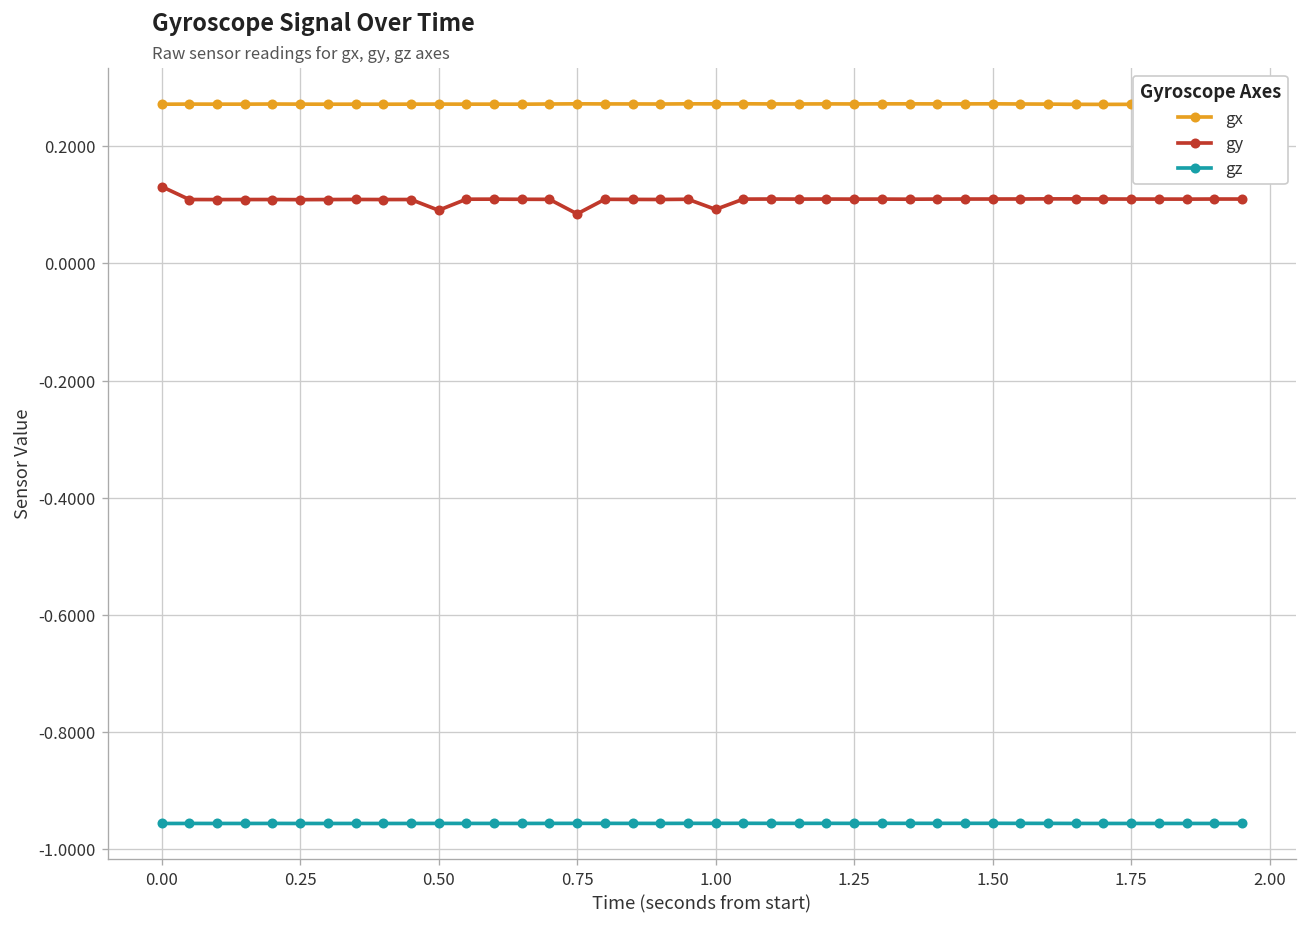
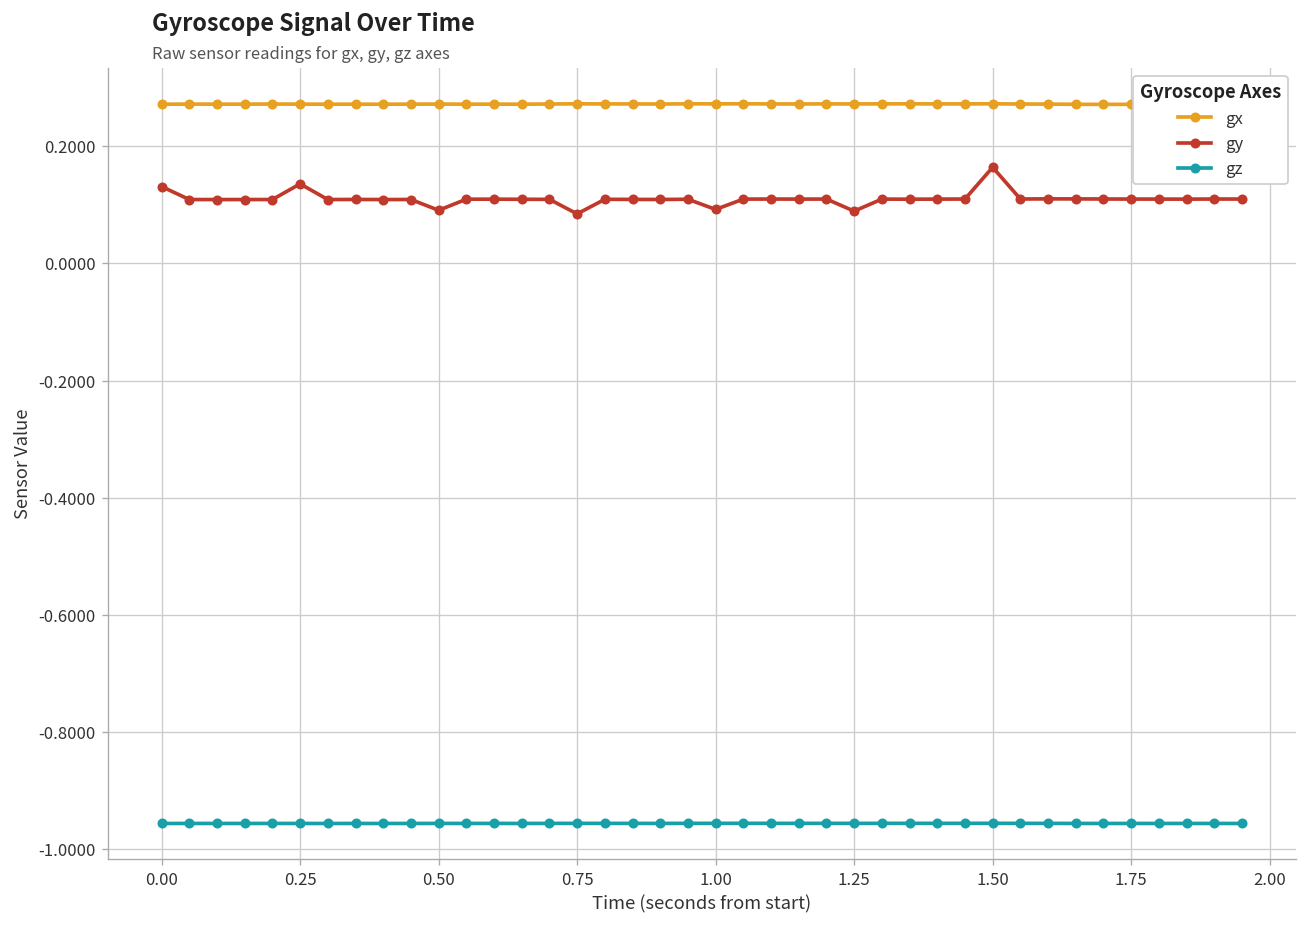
  {
    "gx": {
      "0.00": 0.27,
      "0.25": 0.27,
      "0.50": 0.27,
      "0.75": 0.27,
      "1.00": 0.27,
      "1.25": 0.27,
      "1.50": 0.27,
      "1.75": 0.27
    },
    "gy": {
      "0.00": 0.13,
-     "0.25": 0.11,
+     "0.25": 0.14,
      "0.50": 0.09,
      "0.75": 0.08,
      "1.00": 0.09,
-     "1.25": 0.11,
-     "1.50": 0.11,
+     "1.25": 0.09,
+     "1.50": 0.16,
      "1.75": 0.11
    },
    "gz": {
      "0.00": -0.96,
      "0.25": -0.96,
      "0.50": -0.96,
      "0.75": -0.96,
      "1.00": -0.96,
      "1.25": -0.96,
      "1.50": -0.96,
      "1.75": -0.96
    }
  }
